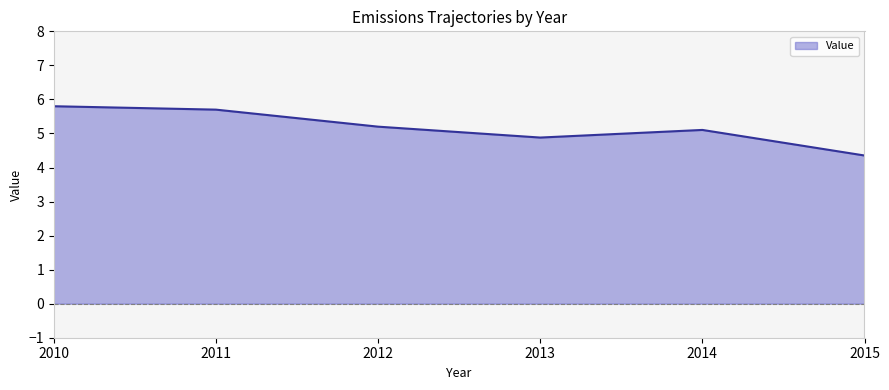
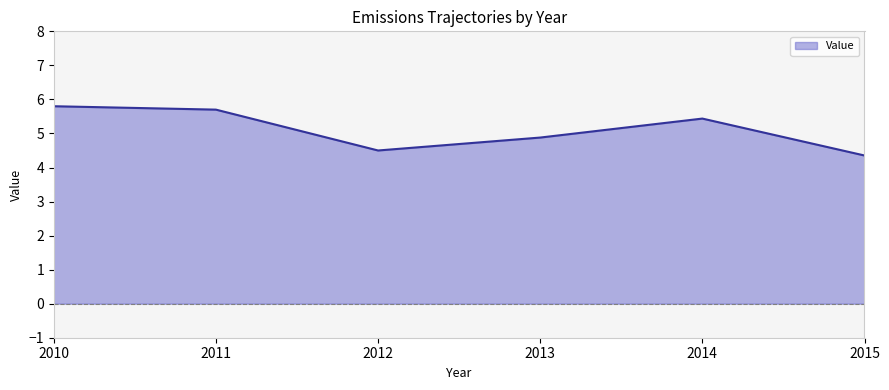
  {
    "2010": 5.8,
    "2011": 5.7,
-   "2012": 5.2,
+   "2012": 4.5,
    "2013": 4.9,
-   "2014": 5.1,
+   "2014": 5.4,
    "2015": 4.4
  }
